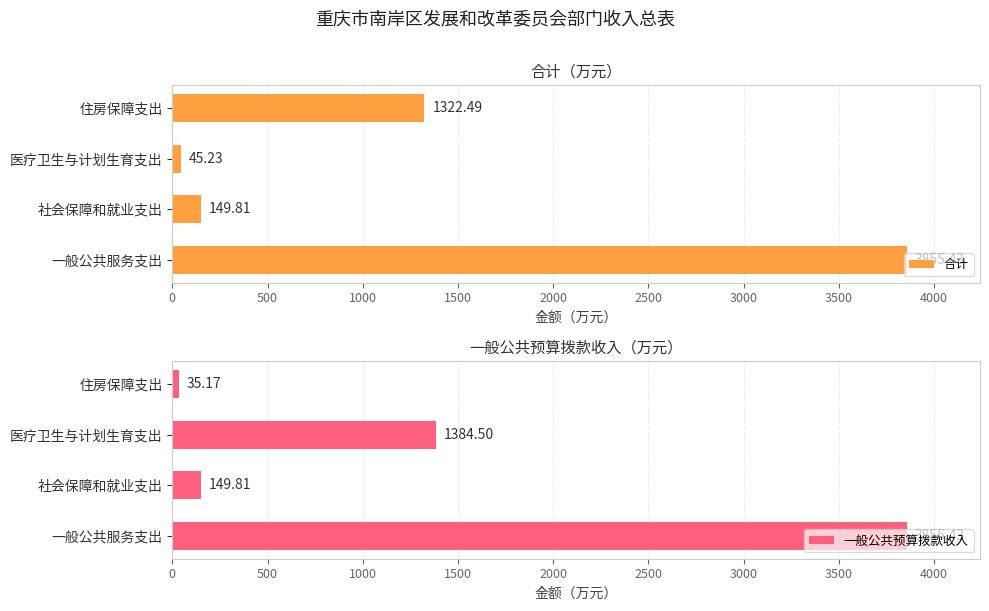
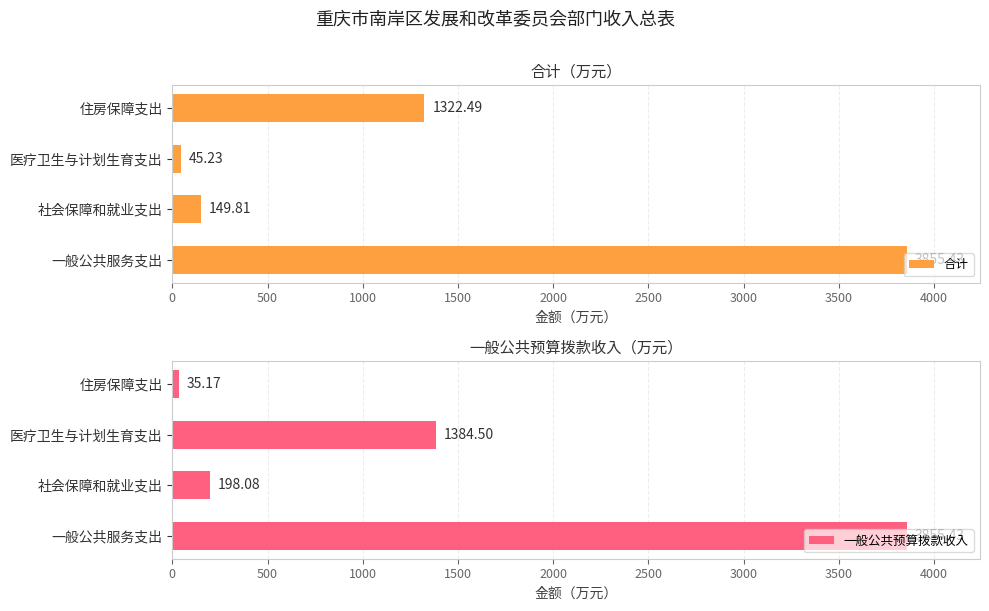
  {
    "合计（万元）": {
      "住房保障支出": 1322.49,
      "医疗卫生与计划生育支出": 45.23,
      "社会保障和就业支出": 149.81
    },
    "一般公共预算拨款收入（万元）": {
      "住房保障支出": 35.17,
      "医疗卫生与计划生育支出": 1384.50,
-     "社会保障和就业支出": 149.81
+     "社会保障和就业支出": 198.08
    }
  }
